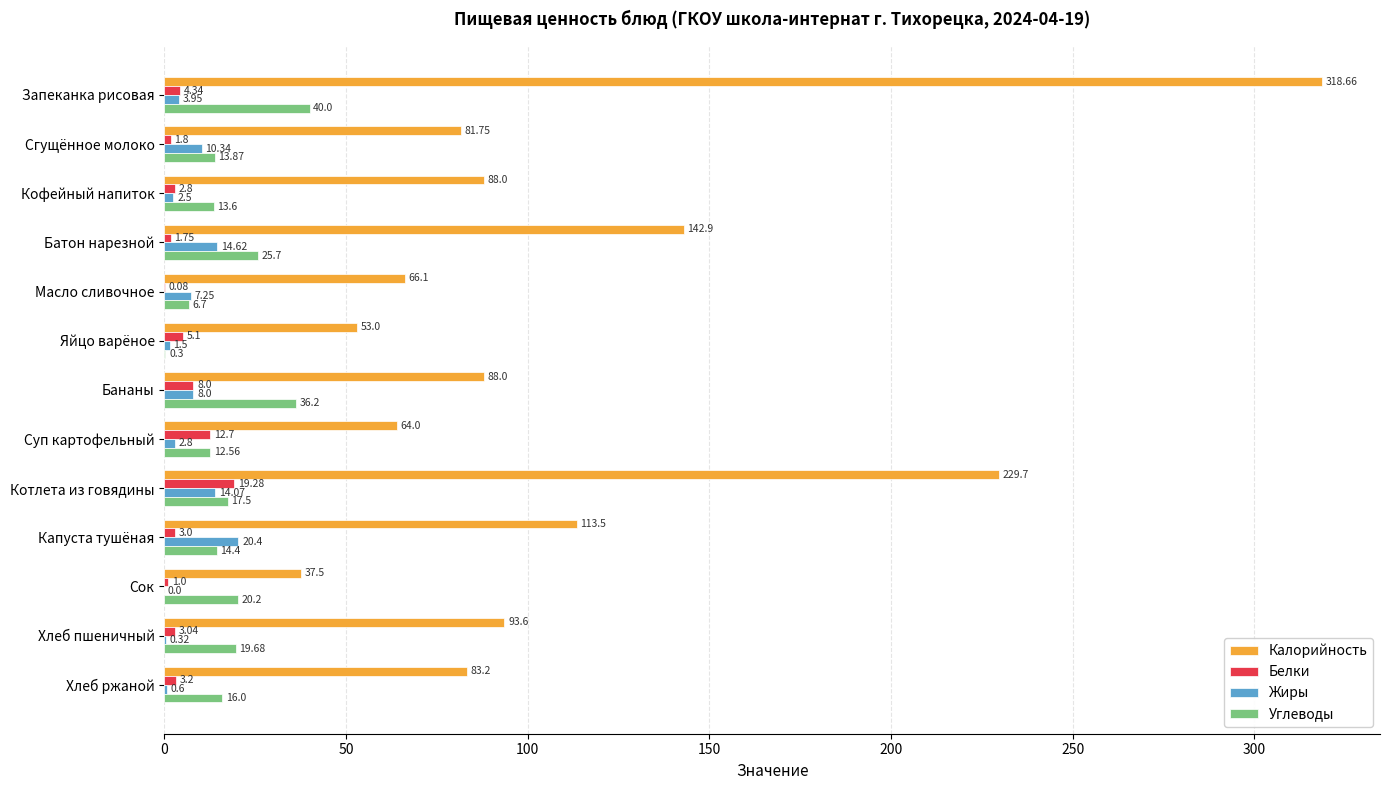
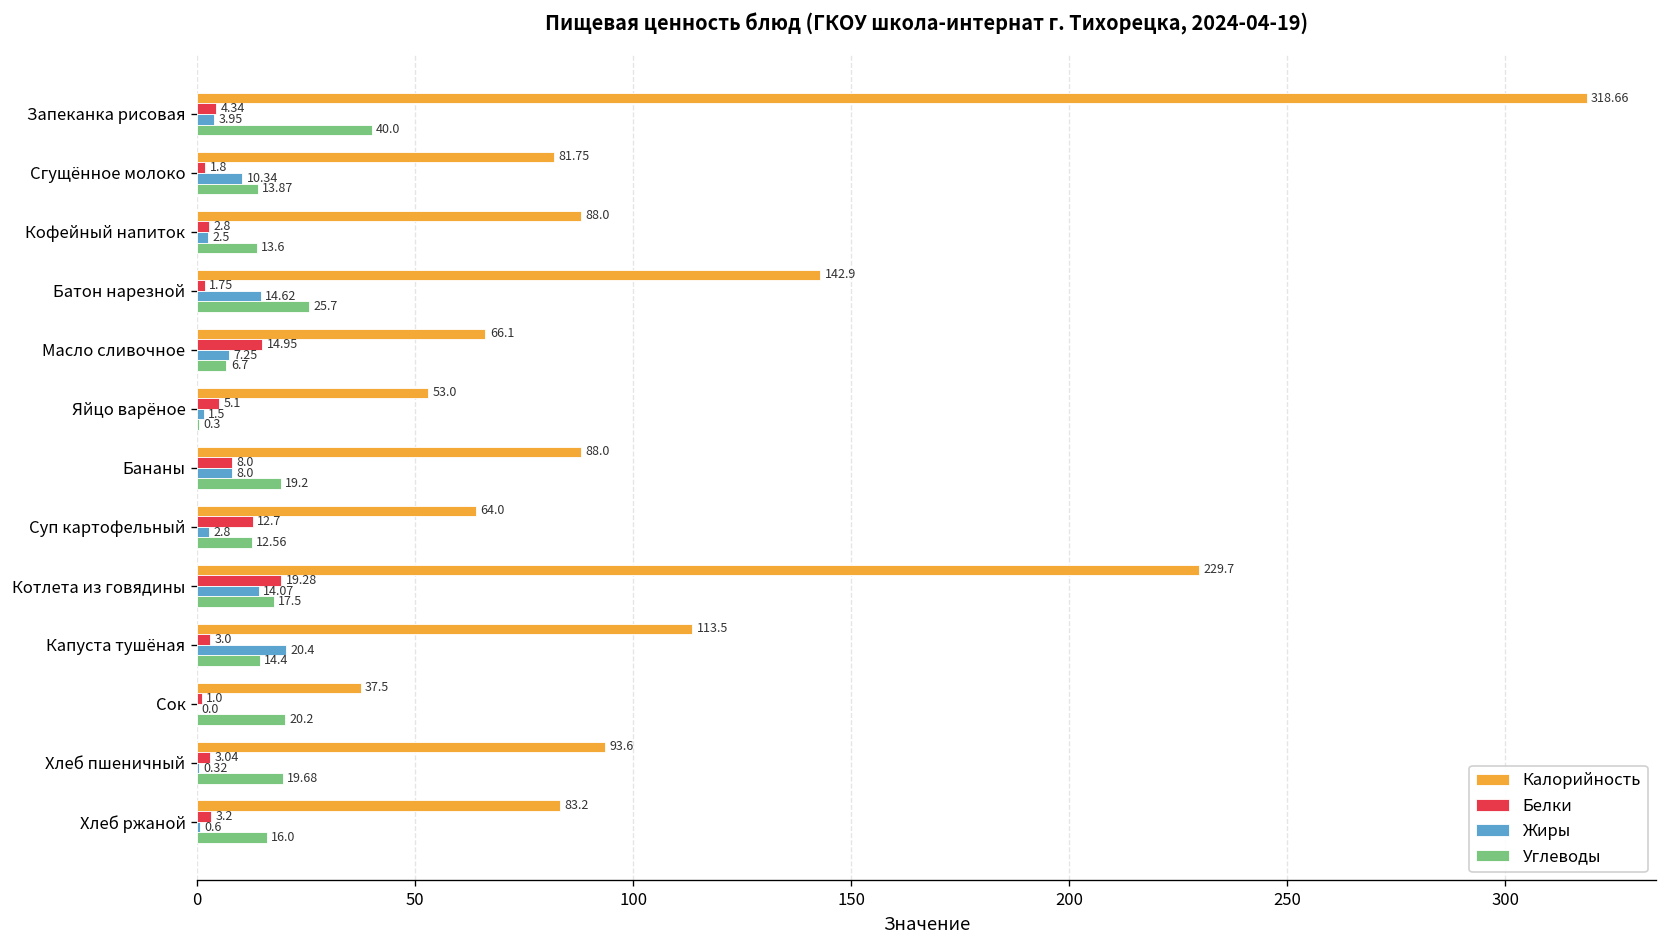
  {
    "Калорийность": {
      "Запеканка рисовая": 318.66,
      "Сгущённое молоко": 81.75,
      "Кофейный напиток": 88.0,
      "Батон нарезной": 142.9,
      "Масло сливочное": 66.1,
      "Яйцо варёное": 53.0,
      "Бананы": 88.0,
      "Суп картофельный": 64.0,
      "Котлета из говядины": 229.7,
      "Капуста тушёная": 113.5,
      "Сок": 37.5,
      "Хлеб пшеничный": 93.6,
      "Хлеб ржаной": 83.2
    },
    "Белки": {
      "Запеканка рисовая": 4.34,
      "Сгущённое молоко": 1.8,
      "Кофейный напиток": 2.8,
      "Батон нарезной": 1.75,
-     "Масло сливочное": 0.08,
+     "Масло сливочное": 14.95,
      "Яйцо варёное": 5.1,
      "Бананы": 8.0,
      "Суп картофельный": 12.7,
      "Котлета из говядины": 19.28,
      "Капуста тушёная": 3.0,
      "Сок": 1.0,
      "Хлеб пшеничный": 3.04,
      "Хлеб ржаной": 3.2
    },
    "Жиры": {
      "Запеканка рисовая": 3.95,
      "Сгущённое молоко": 10.34,
      "Кофейный напиток": 2.5,
      "Батон нарезной": 14.62,
      "Масло сливочное": 7.25,
      "Яйцо варёное": 1.5,
      "Бананы": 8.0,
      "Суп картофельный": 2.8,
      "Котлета из говядины": 14.07,
      "Капуста тушёная": 20.4,
      "Сок": 0.0,
      "Хлеб пшеничный": 0.32,
      "Хлеб ржаной": 0.6
    },
    "Углеводы": {
      "Запеканка рисовая": 40.0,
      "Сгущённое молоко": 13.87,
      "Кофейный напиток": 13.6,
      "Батон нарезной": 25.7,
      "Масло сливочное": 6.7,
      "Яйцо варёное": 0.3,
-     "Бананы": 36.2,
+     "Бананы": 19.2,
      "Суп картофельный": 12.56,
      "Котлета из говядины": 17.5,
      "Капуста тушёная": 14.4,
      "Сок": 20.2,
      "Хлеб пшеничный": 19.68,
      "Хлеб ржаной": 16.0
    }
  }
